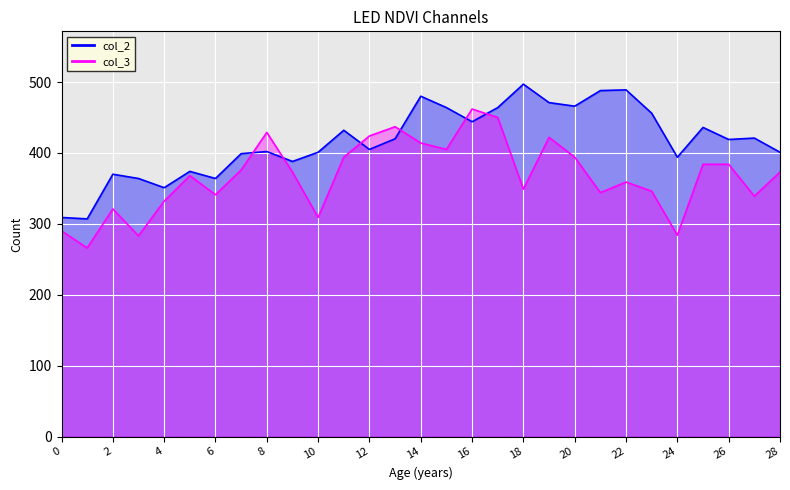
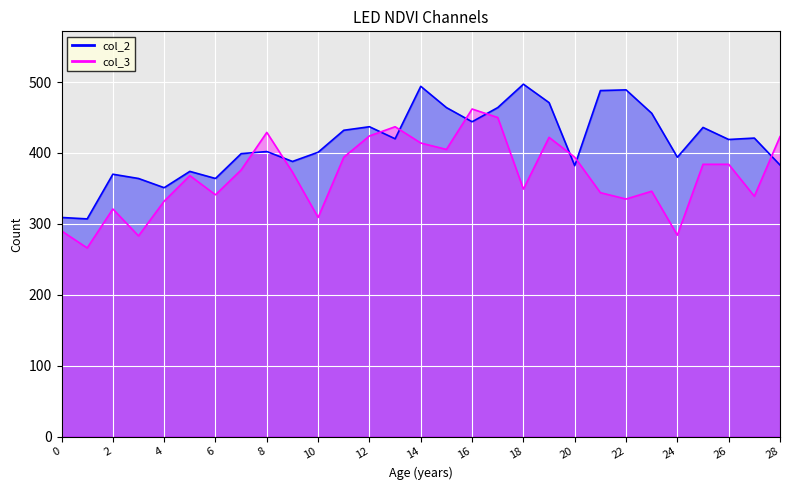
  {
    "col_2": {
      "0": 310,
      "2": 370,
      "4": 350,
      "6": 360,
      "8": 400,
      "10": 400,
-     "12": 410,
-     "14": 480,
+     "12": 440,
+     "14": 490,
      "16": 440,
      "18": 500,
-     "20": 470,
+     "20": 380,
      "22": 490,
      "24": 390,
      "26": 420,
-     "28": 400
+     "28": 380
    },
    "col_3": {
      "0": 290,
      "2": 320,
      "4": 330,
      "6": 340,
      "8": 430,
      "10": 310,
      "12": 420,
      "14": 410,
      "16": 460,
      "18": 350,
      "20": 390,
-     "22": 360,
+     "22": 340,
      "24": 280,
      "26": 380,
-     "28": 370
+     "28": 420
    }
  }
